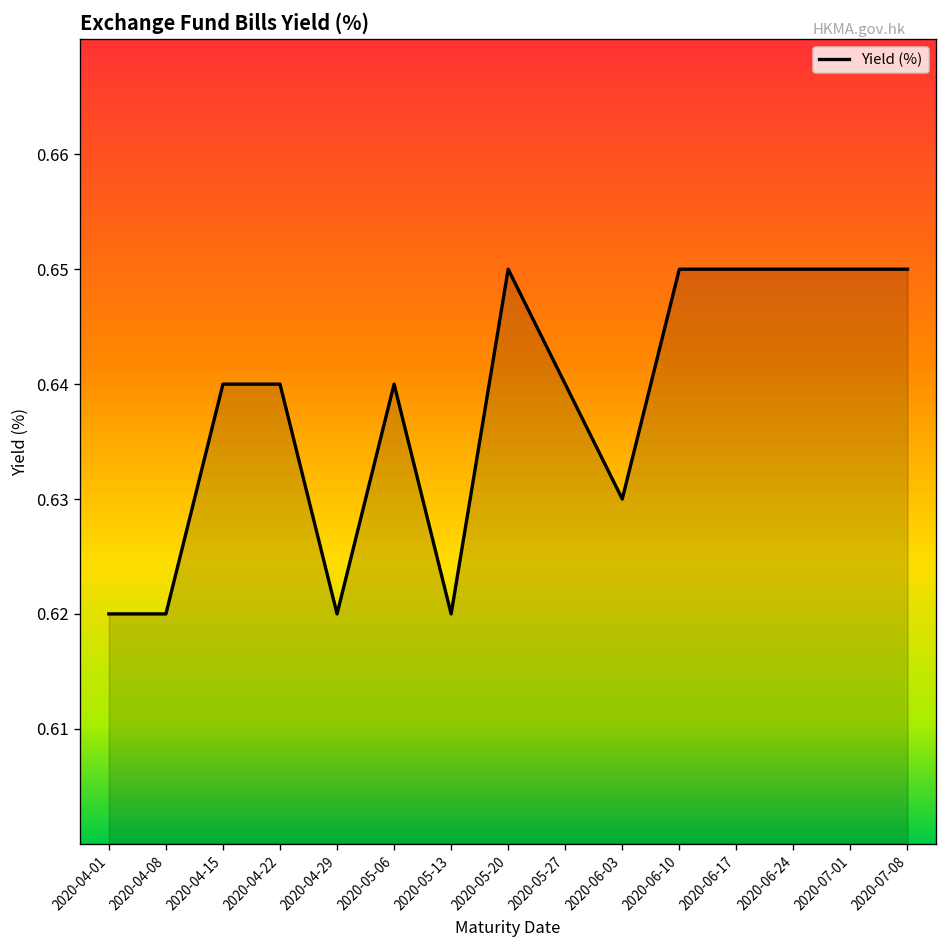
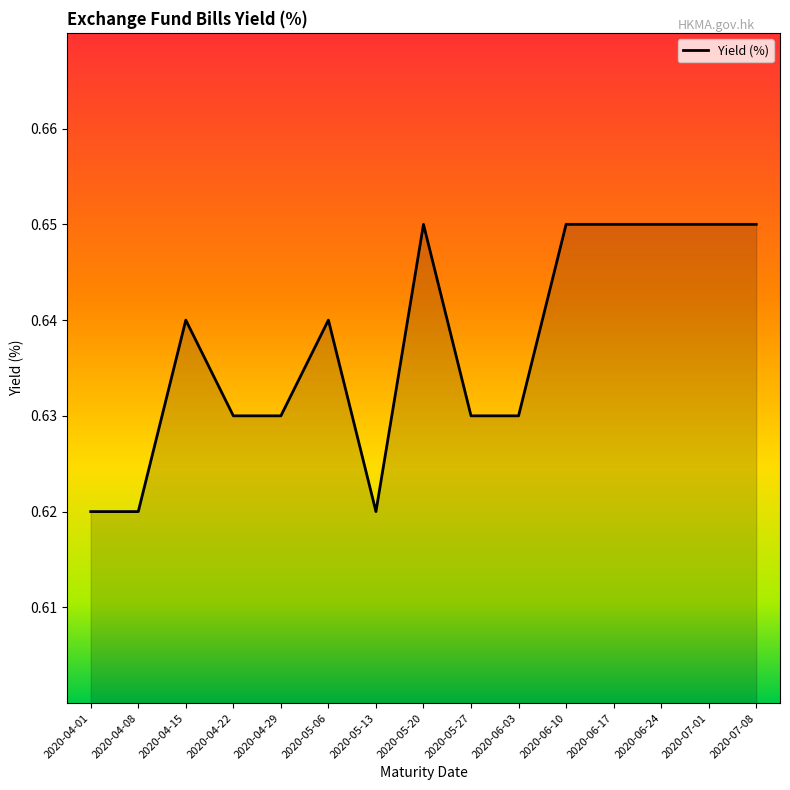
  {
    "2020-04-01": 0.62,
    "2020-04-08": 0.62,
    "2020-04-15": 0.64,
-   "2020-04-22": 0.64,
-   "2020-04-29": 0.62,
+   "2020-04-22": 0.63,
+   "2020-04-29": 0.63,
    "2020-05-06": 0.64,
    "2020-05-13": 0.62,
    "2020-05-20": 0.65,
-   "2020-05-27": 0.64,
+   "2020-05-27": 0.63,
    "2020-06-03": 0.63,
    "2020-06-10": 0.65,
    "2020-06-17": 0.65,
    "2020-06-24": 0.65,
    "2020-07-01": 0.65,
    "2020-07-08": 0.65
  }
